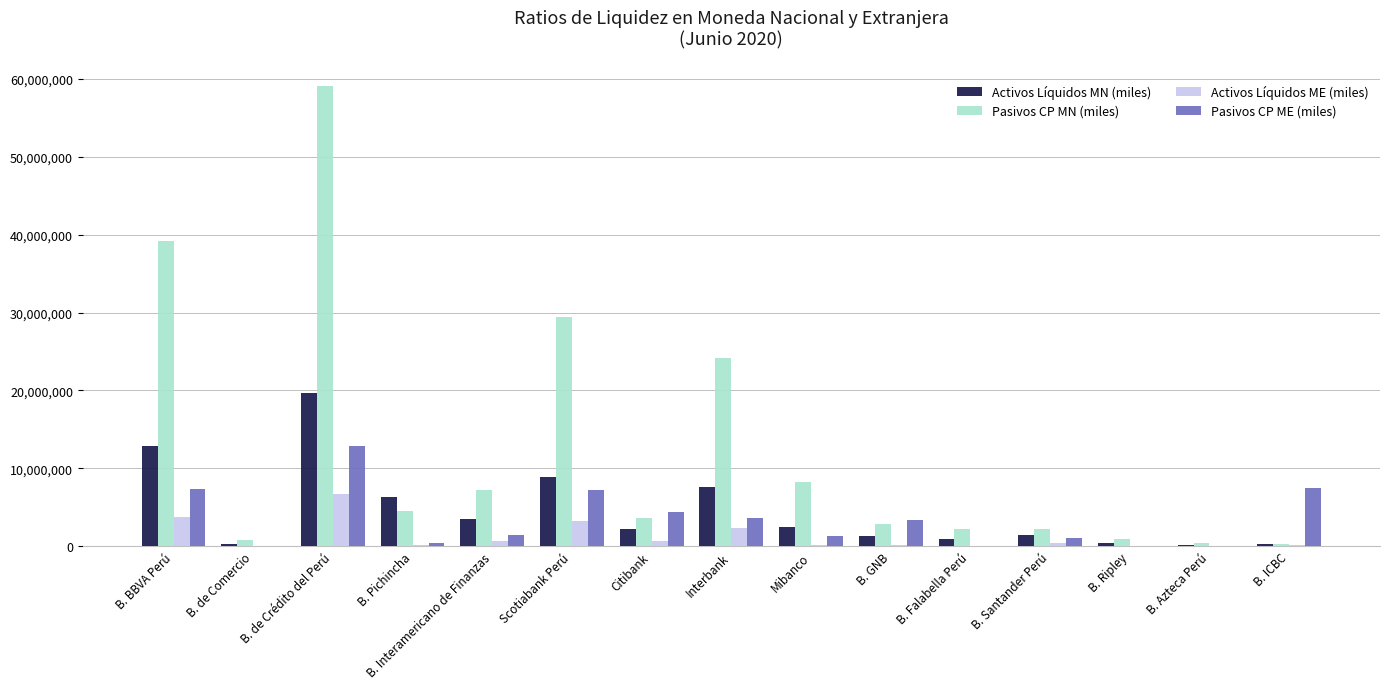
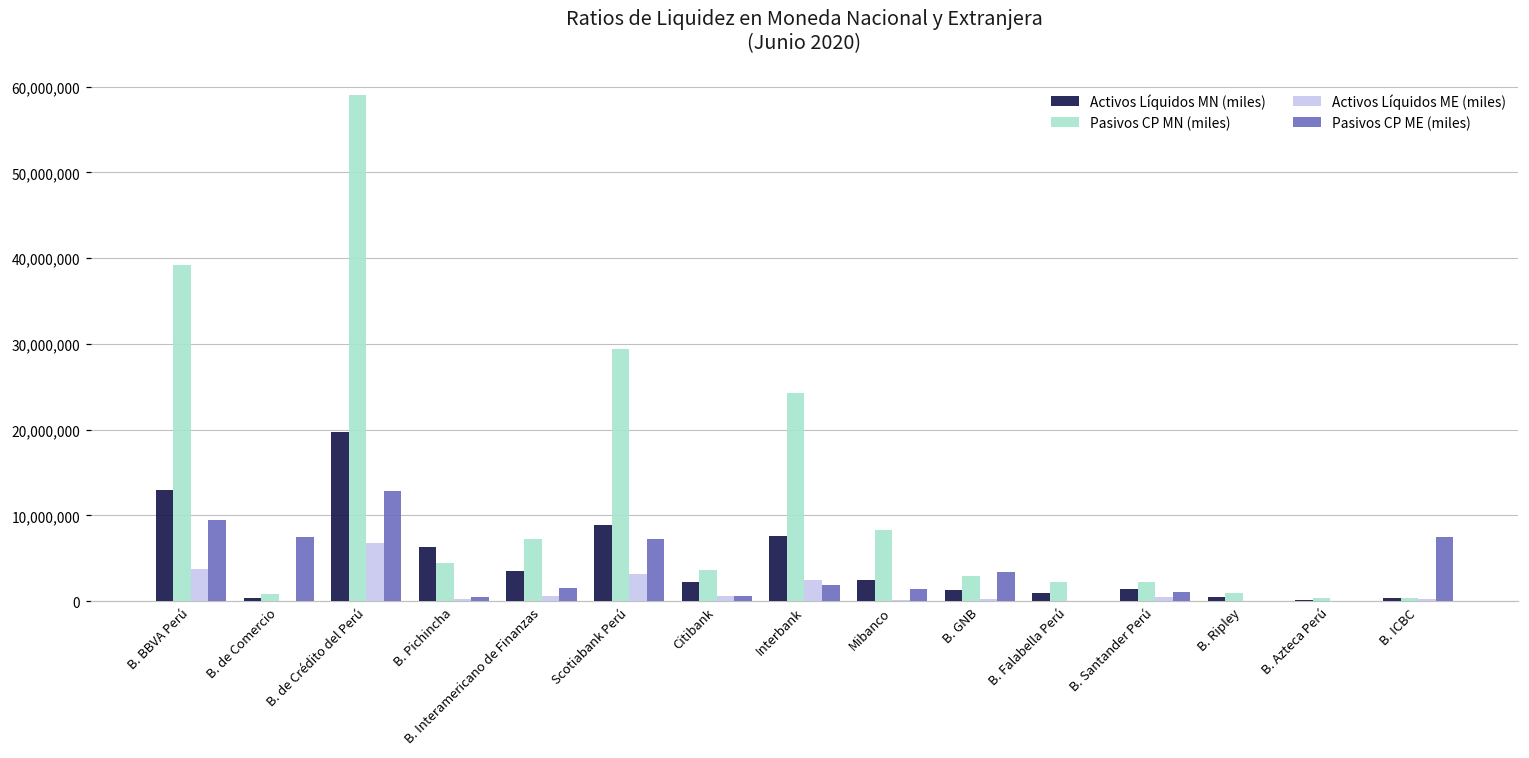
  {
    "Activos Líquidos MN (miles)": {
      "B. BBVA Perú": "13,000,000",
      "B. de Crédito del Perú": "20,000,000",
      "B. Pichincha": "6,000,000",
      "B. Interamericano de Finanzas": "3,000,000",
      "Scotiabank Perú": "9,000,000",
      "Citibank": "2,000,000",
      "Interbank": "8,000,000",
      "Mibanco": "3,000,000",
      "B. GNB": "1,000,000",
      "B. Falabella Perú": "1,000,000",
      "B. Santander Perú": "1,000,000",
      "B. Ripley": "0"
    },
    "Pasivos CP ME (miles)": {
-     "B. BBVA Perú": "7,000,000",
-     "B. de Comercio": "0",
+     "B. BBVA Perú": "9,000,000",
+     "B. de Comercio": "7,000,000",
      "B. de Crédito del Perú": "13,000,000",
      "B. Pichincha": "0",
      "B. Interamericano de Finanzas": "1,000,000",
      "Scotiabank Perú": "7,000,000",
-     "Citibank": "4,000,000",
-     "Interbank": "4,000,000",
+     "Citibank": "1,000,000",
+     "Interbank": "2,000,000",
      "Mibanco": "1,000,000",
      "B. GNB": "3,000,000",
      "B. Santander Perú": "1,000,000",
      "B. ICBC": "7,000,000"
    }
  }
